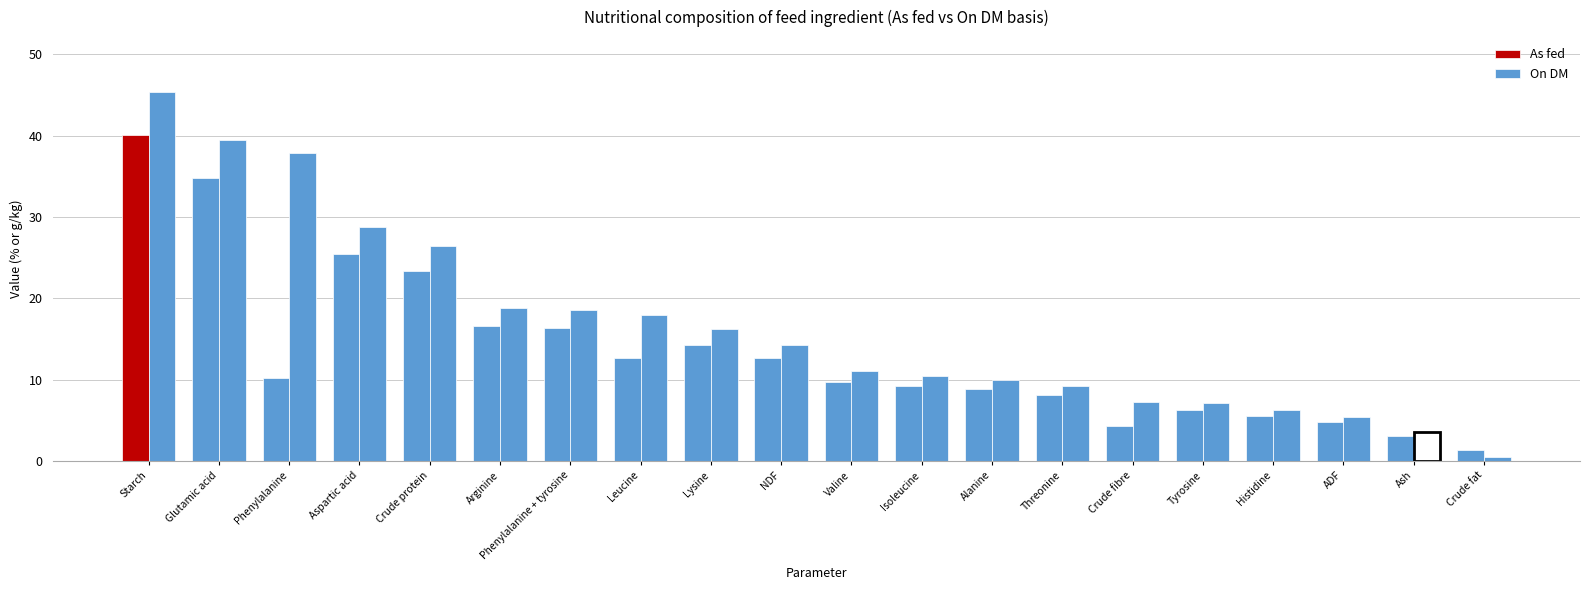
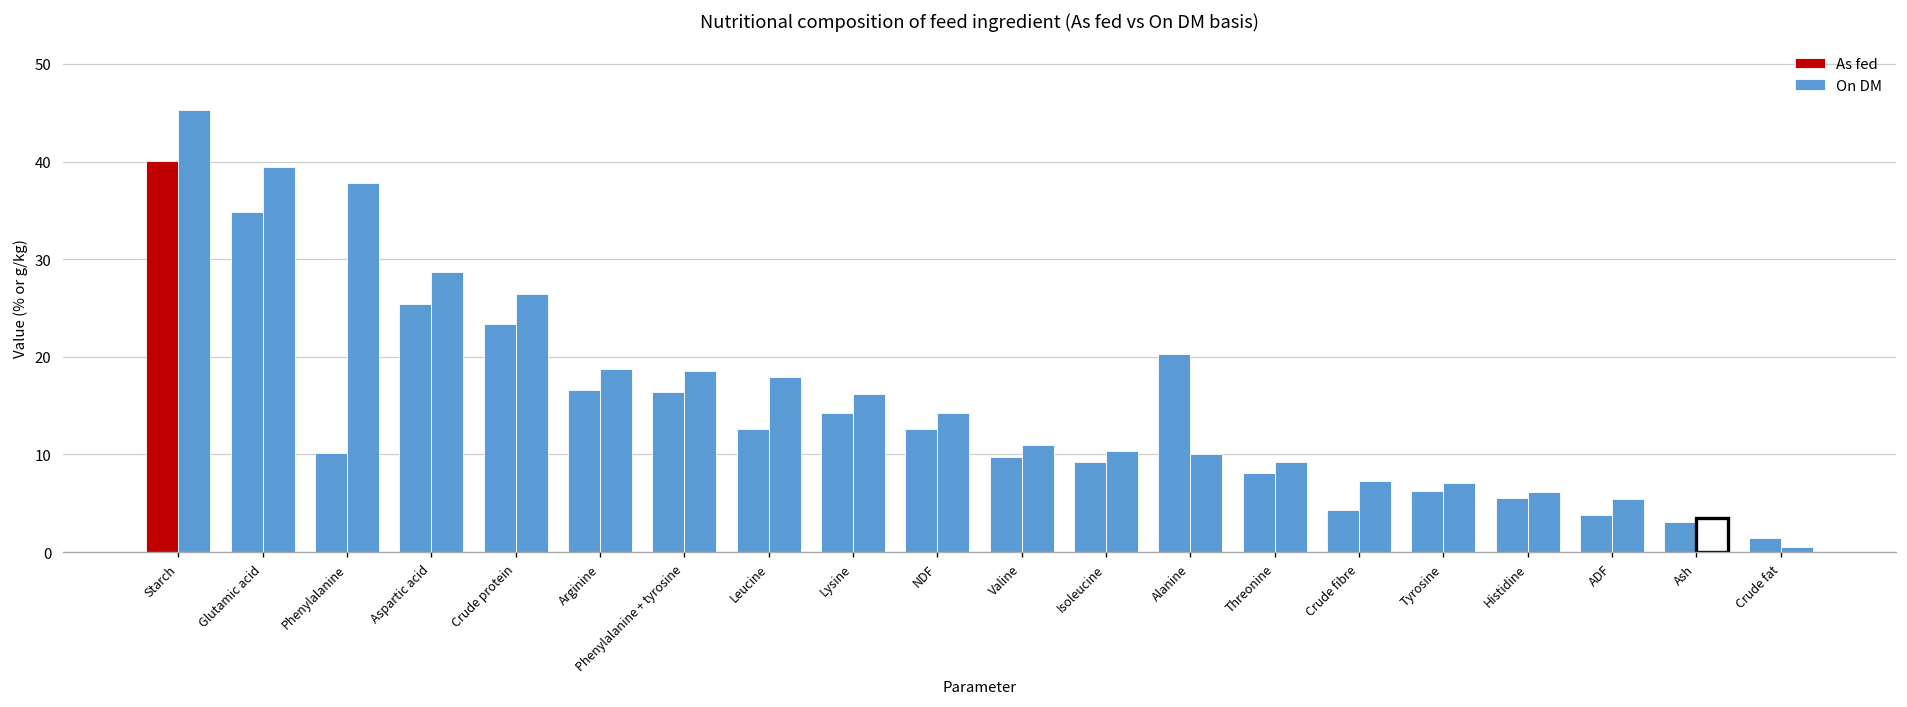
  {
    "As fed": {
      "Starch": 40,
      "Glutamic acid": 35,
      "Phenylalanine": 10,
      "Aspartic acid": 25,
      "Crude protein": 23,
      "Arginine": 17,
      "Phenylalanine + tyrosine": 16,
      "Leucine": 13,
      "Lysine": 14,
      "NDF": 13,
      "Valine": 10,
      "Isoleucine": 9,
-     "Alanine": 9,
+     "Alanine": 20,
      "Threonine": 8,
      "Crude fibre": 4,
      "Tyrosine": 6,
      "Histidine": 6,
-     "ADF": 5,
+     "ADF": 4,
      "Ash": 3,
      "Crude fat": 1
    },
    "On DM": {
      "Starch": 45,
      "Glutamic acid": 39,
      "Phenylalanine": 38,
      "Aspartic acid": 29,
      "Crude protein": 26,
      "Arginine": 19,
      "Phenylalanine + tyrosine": 19,
      "Leucine": 18,
      "Lysine": 16,
      "NDF": 14,
      "Valine": 11,
      "Isoleucine": 10,
      "Alanine": 10,
      "Threonine": 9,
      "Crude fibre": 7,
      "Tyrosine": 7,
      "Histidine": 6,
      "ADF": 5,
      "Ash": 4,
      "Crude fat": 1
    }
  }
